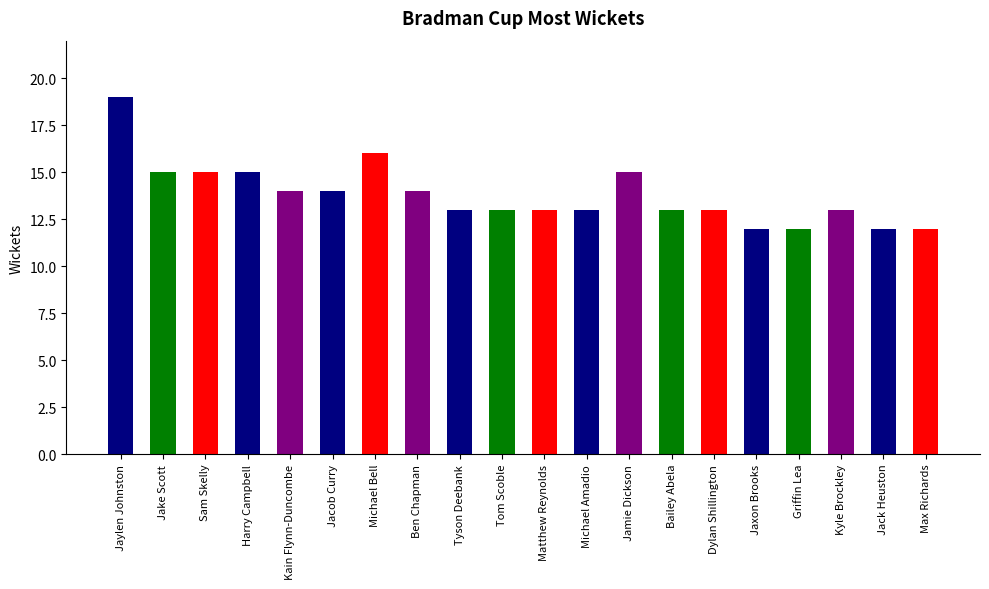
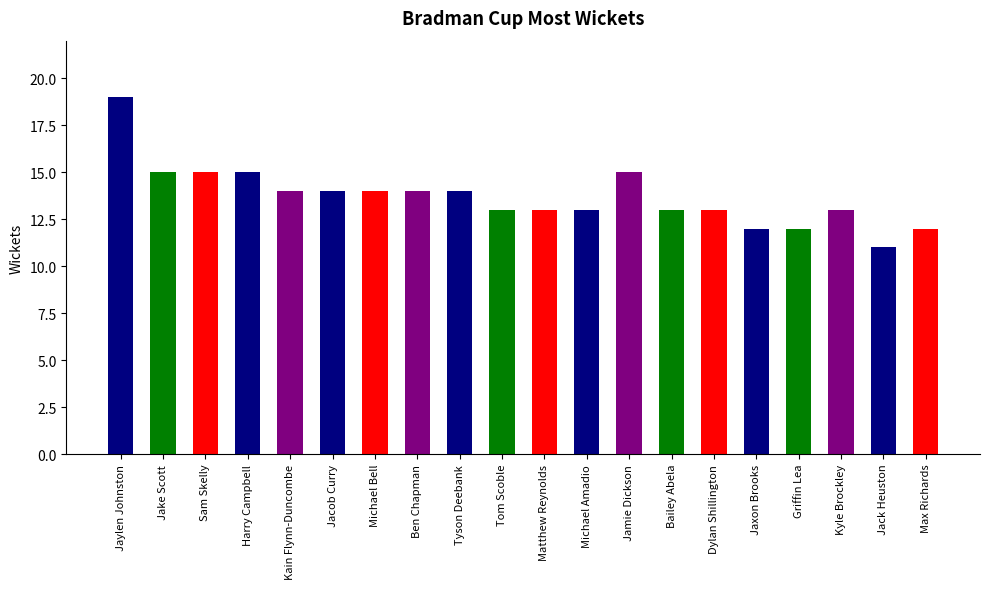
  {
    "Jaylen Johnston": 19,
    "Jake Scott": 15,
    "Sam Skelly": 15,
    "Harry Campbell": 15,
    "Kain Flynn-Duncombe": 14,
    "Jacob Curry": 14,
-   "Michael Bell": 16,
+   "Michael Bell": 14,
    "Ben Chapman": 14,
-   "Tyson Deebank": 13,
+   "Tyson Deebank": 14,
    "Tom Scoble": 13,
    "Matthew Reynolds": 13,
    "Michael Amadio": 13,
    "Jamie Dickson": 15,
    "Bailey Abela": 13,
    "Dylan Shillington": 13,
    "Jaxon Brooks": 12,
    "Griffin Lea": 12,
    "Kyle Brockley": 13,
-   "Jack Heuston": 12,
+   "Jack Heuston": 11,
    "Max Richards": 12
  }
